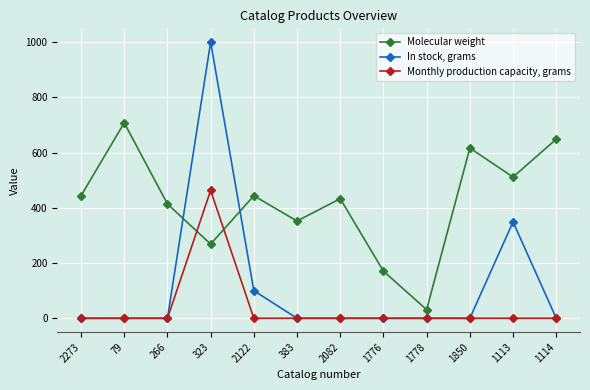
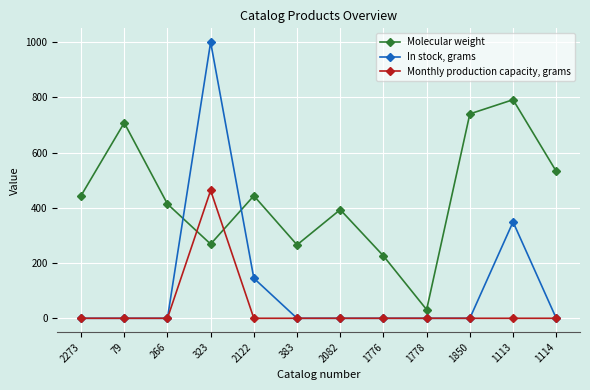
  {
    "Molecular weight": {
      "2273": 440,
      "79": 710,
      "266": 410,
      "323": 270,
      "2122": 440,
-     "383": 350,
-     "2082": 430,
-     "1776": 170,
+     "383": 270,
+     "2082": 390,
+     "1776": 230,
      "1778": 30,
-     "1850": 620,
-     "1113": 510,
-     "1114": 650
+     "1850": 740,
+     "1113": 790,
+     "1114": 530
    },
    "In stock, grams": {
      "323": 1000,
-     "2122": 100,
+     "2122": 150,
      "1113": 350
    },
    "Monthly production capacity, grams": {
      "323": 460,
      "2122": 0,
      "1113": 0
    }
  }
